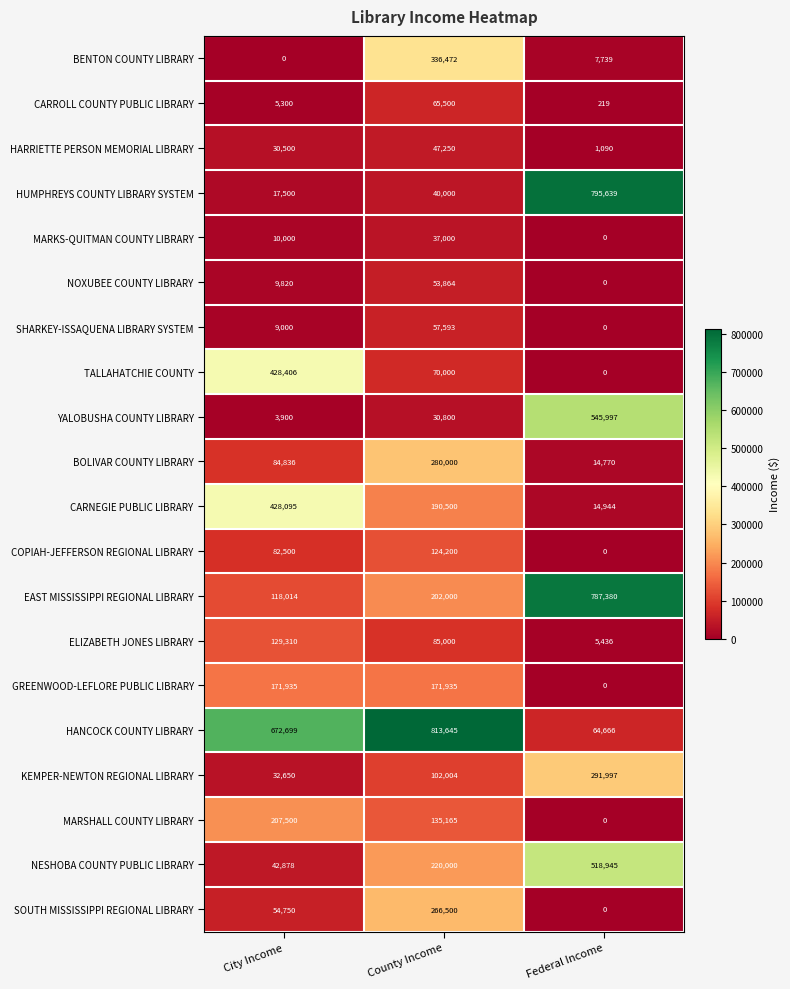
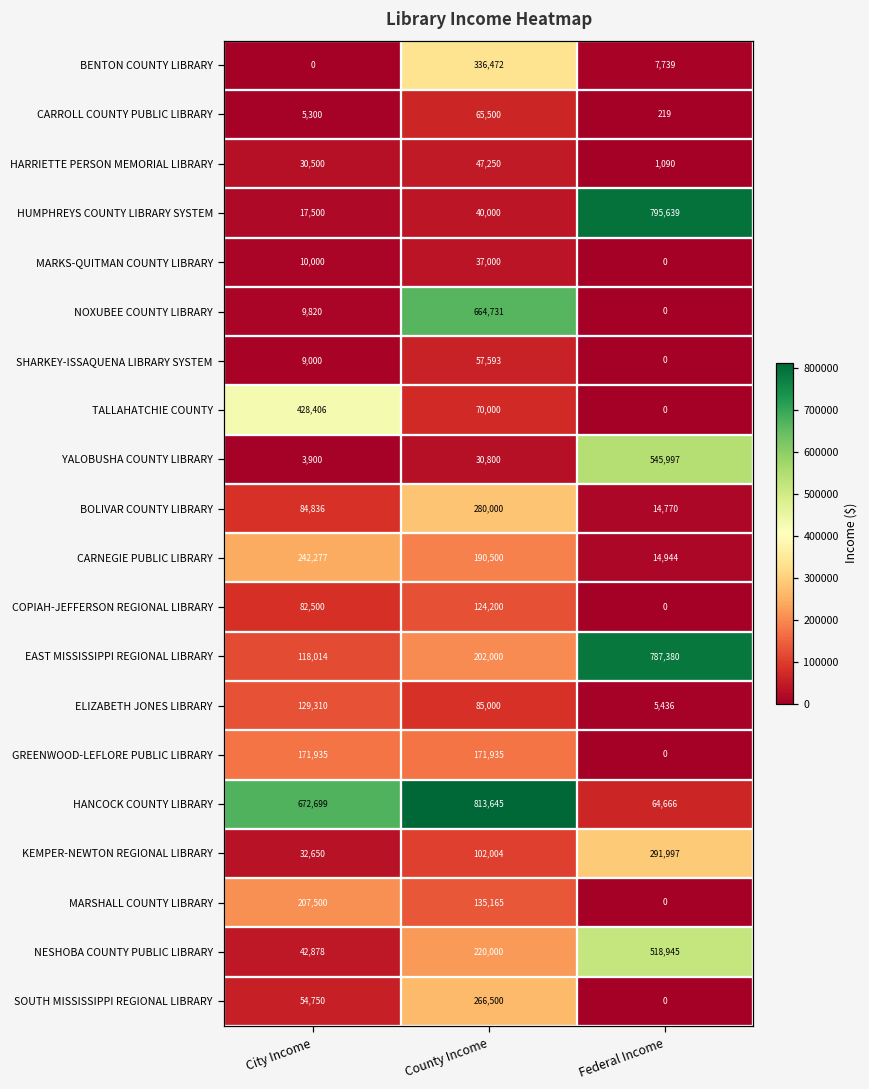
  {
    "BENTON COUNTY LIBRARY": {
      "City Income": "0",
      "County Income": "336,472",
      "Federal Income": "7,739"
    },
    "CARROLL COUNTY PUBLIC LIBRARY": {
      "City Income": "5,300",
      "County Income": "65,500",
      "Federal Income": "219"
    },
    "HARRIETTE PERSON MEMORIAL LIBRARY": {
      "City Income": "30,500",
      "County Income": "47,250",
      "Federal Income": "1,090"
    },
    "HUMPHREYS COUNTY LIBRARY SYSTEM": {
      "City Income": "17,500",
      "County Income": "40,000",
      "Federal Income": "795,639"
    },
    "MARKS-QUITMAN COUNTY LIBRARY": {
      "City Income": "10,000",
      "County Income": "37,000",
      "Federal Income": "0"
    },
    "NOXUBEE COUNTY LIBRARY": {
      "City Income": "9,820",
-     "County Income": "53,864",
+     "County Income": "664,731",
      "Federal Income": "0"
    },
    "SHARKEY-ISSAQUENA LIBRARY SYSTEM": {
      "City Income": "9,000",
      "County Income": "57,593",
      "Federal Income": "0"
    },
    "TALLAHATCHIE COUNTY": {
      "City Income": "428,406",
      "County Income": "70,000",
      "Federal Income": "0"
    },
    "YALOBUSHA COUNTY LIBRARY": {
      "City Income": "3,900",
      "County Income": "30,800",
      "Federal Income": "545,997"
    },
    "BOLIVAR COUNTY LIBRARY": {
      "City Income": "84,836",
      "County Income": "280,000",
      "Federal Income": "14,770"
    },
    "CARNEGIE PUBLIC LIBRARY": {
-     "City Income": "428,095",
+     "City Income": "242,277",
      "County Income": "190,500",
      "Federal Income": "14,944"
    },
    "COPIAH-JEFFERSON REGIONAL LIBRARY": {
      "City Income": "82,500",
      "County Income": "124,200",
      "Federal Income": "0"
    },
    "EAST MISSISSIPPI REGIONAL LIBRARY": {
      "City Income": "118,014",
      "County Income": "202,000",
      "Federal Income": "787,380"
    },
    "ELIZABETH JONES LIBRARY": {
      "City Income": "129,310",
      "County Income": "85,000",
      "Federal Income": "5,436"
    },
    "GREENWOOD-LEFLORE PUBLIC LIBRARY": {
      "City Income": "171,935",
      "County Income": "171,935",
      "Federal Income": "0"
    },
    "HANCOCK COUNTY LIBRARY": {
      "City Income": "672,699",
      "County Income": "813,645",
      "Federal Income": "64,666"
    },
    "KEMPER-NEWTON REGIONAL LIBRARY": {
      "City Income": "32,650",
      "County Income": "102,004",
      "Federal Income": "291,997"
    },
    "MARSHALL COUNTY LIBRARY": {
      "City Income": "207,500",
      "County Income": "135,165",
      "Federal Income": "0"
    },
    "NESHOBA COUNTY PUBLIC LIBRARY": {
      "City Income": "42,878",
      "County Income": "220,000",
      "Federal Income": "518,945"
    },
    "SOUTH MISSISSIPPI REGIONAL LIBRARY": {
      "City Income": "54,750",
      "County Income": "266,500",
      "Federal Income": "0"
    }
  }
